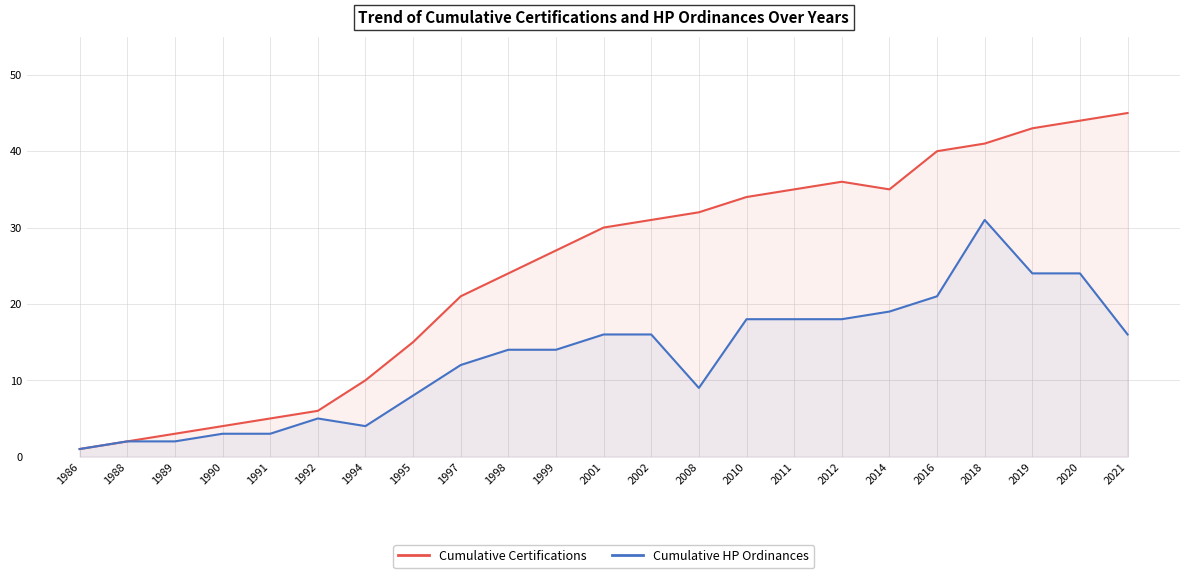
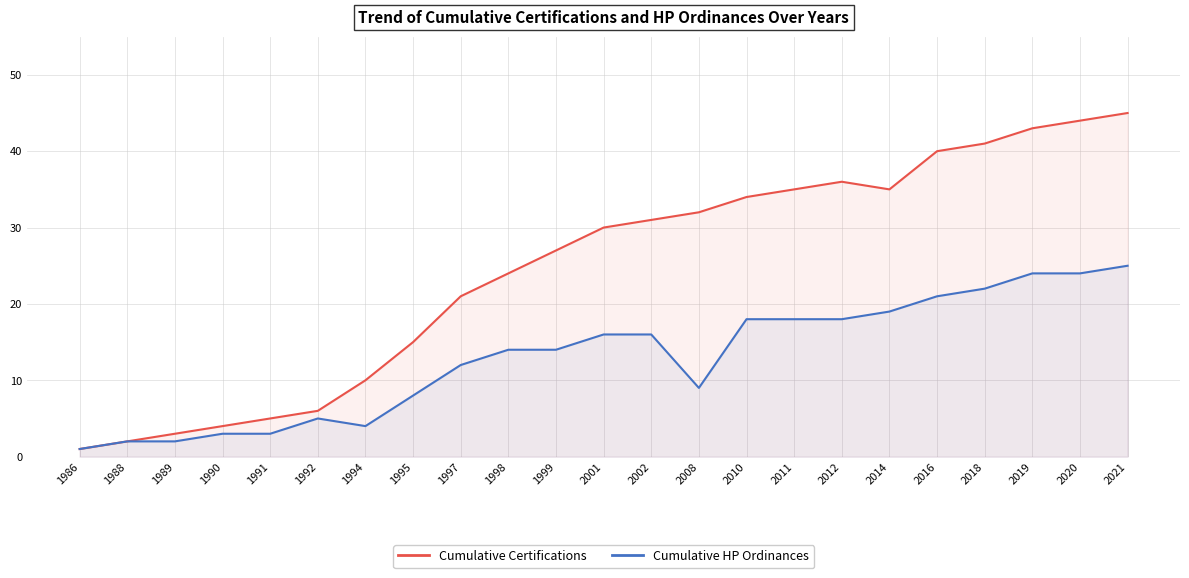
  {
    "Cumulative Certifications": {
      "1989": 3,
      "1990": 4,
      "1991": 5,
      "1992": 6,
      "1994": 10,
      "1995": 15,
      "1997": 21,
      "1998": 24,
      "1999": 27,
      "2001": 30,
      "2002": 31,
      "2008": 32,
      "2010": 34,
      "2011": 35,
      "2012": 36,
      "2014": 35,
      "2016": 40,
      "2018": 41,
      "2019": 43,
      "2020": 44,
      "2021": 45
    },
    "Cumulative HP Ordinances": {
      "1989": 2,
      "1990": 3,
      "1991": 3,
      "1992": 5,
      "1994": 4,
      "1995": 8,
      "1997": 12,
      "1998": 14,
      "1999": 14,
      "2001": 16,
      "2002": 16,
      "2008": 9,
      "2010": 18,
      "2011": 18,
      "2012": 18,
      "2014": 19,
      "2016": 21,
-     "2018": 31,
+     "2018": 22,
      "2019": 24,
      "2020": 24,
-     "2021": 16
+     "2021": 25
    }
  }
